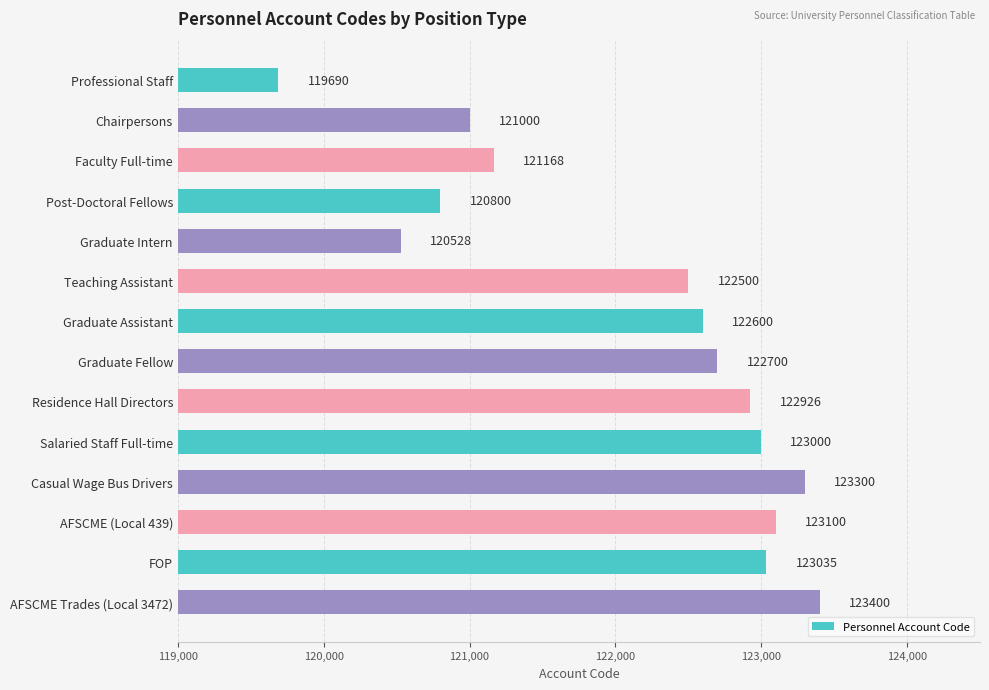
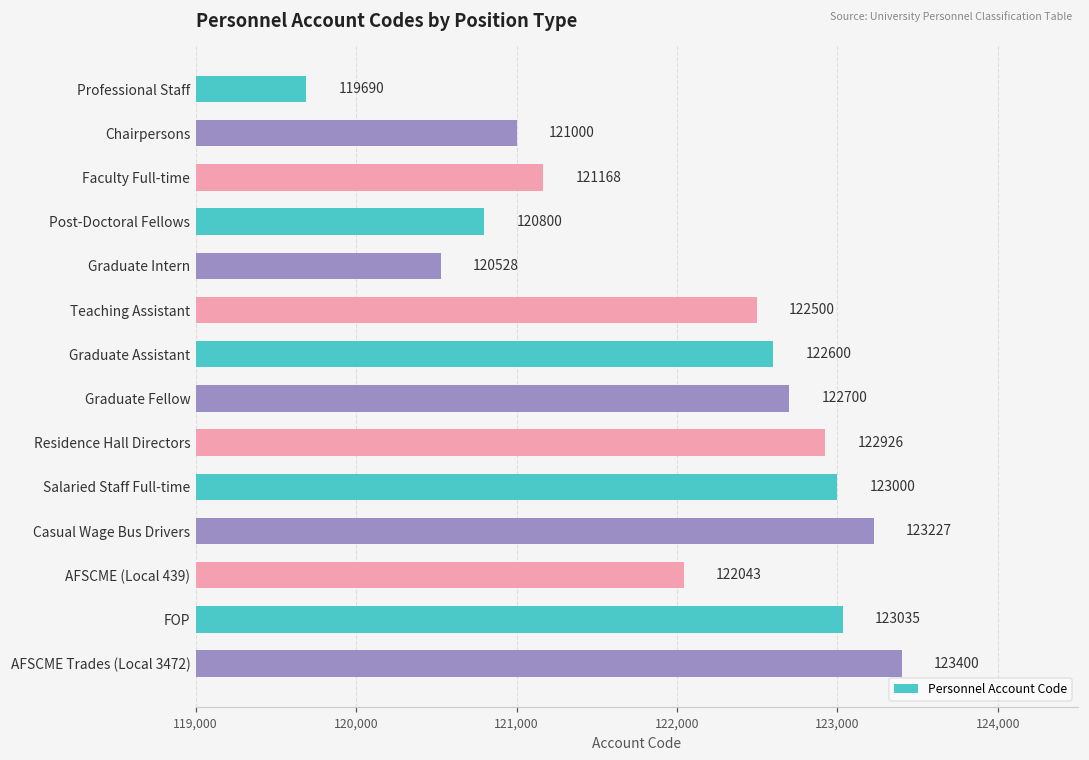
  {
-   "Casual Wage Bus Drivers": 123300,
-   "AFSCME (Local 439)": 123100
+   "Casual Wage Bus Drivers": 123227,
+   "AFSCME (Local 439)": 122043
  }
